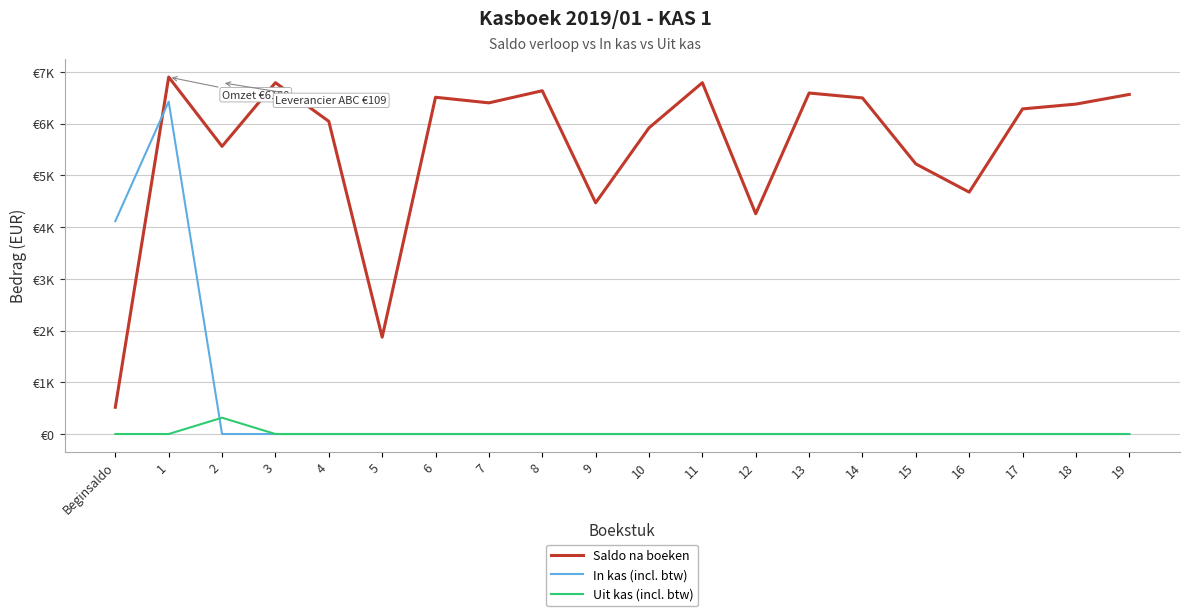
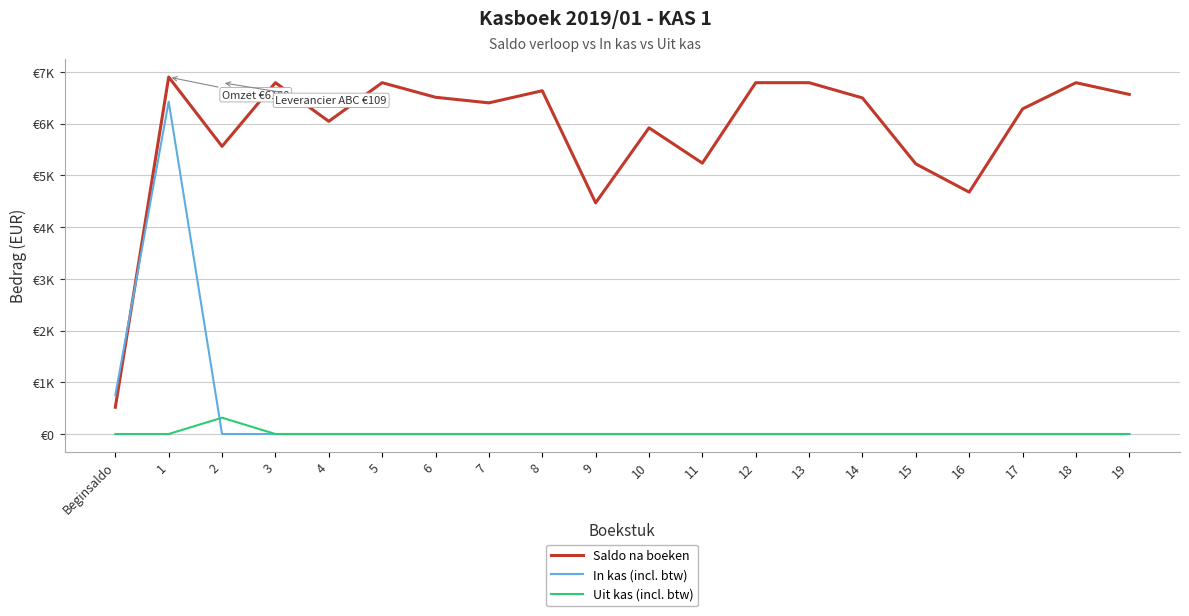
  {
    "Saldo na boeken": {
      "Beginsaldo": "€500",
      "1": "€6900",
      "2": "€5600",
      "4": "€6000",
-     "5": "€1900",
+     "5": "€6800",
      "6": "€6500",
      "7": "€6400",
      "8": "€6600",
      "9": "€4500",
      "10": "€5900",
-     "11": "€6800",
-     "12": "€4300",
-     "13": "€6600",
+     "11": "€5200",
+     "12": "€6800",
+     "13": "€6800",
      "14": "€6500",
      "15": "€5200",
      "16": "€4700",
      "17": "€6300",
-     "18": "€6400",
+     "18": "€6800",
      "19": "€6600"
    },
    "In kas (incl. btw)": {
-     "Beginsaldo": "€4100",
+     "Beginsaldo": "€800",
      "1": "€6400",
      "2": "€0"
    },
    "Uit kas (incl. btw)": {
      "Beginsaldo": "€0",
      "1": "€0",
      "2": "€300"
    }
  }
